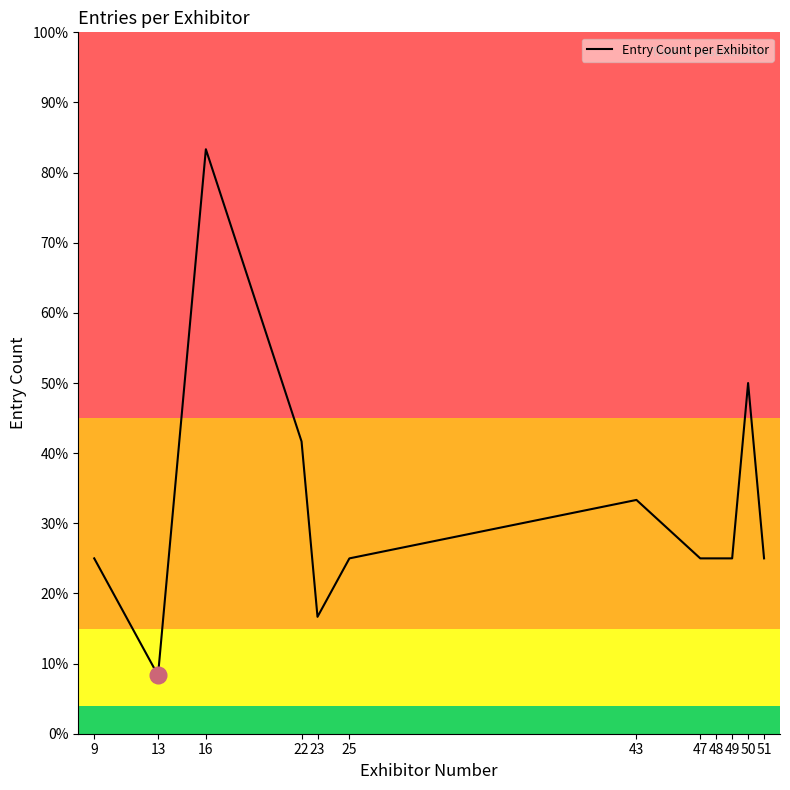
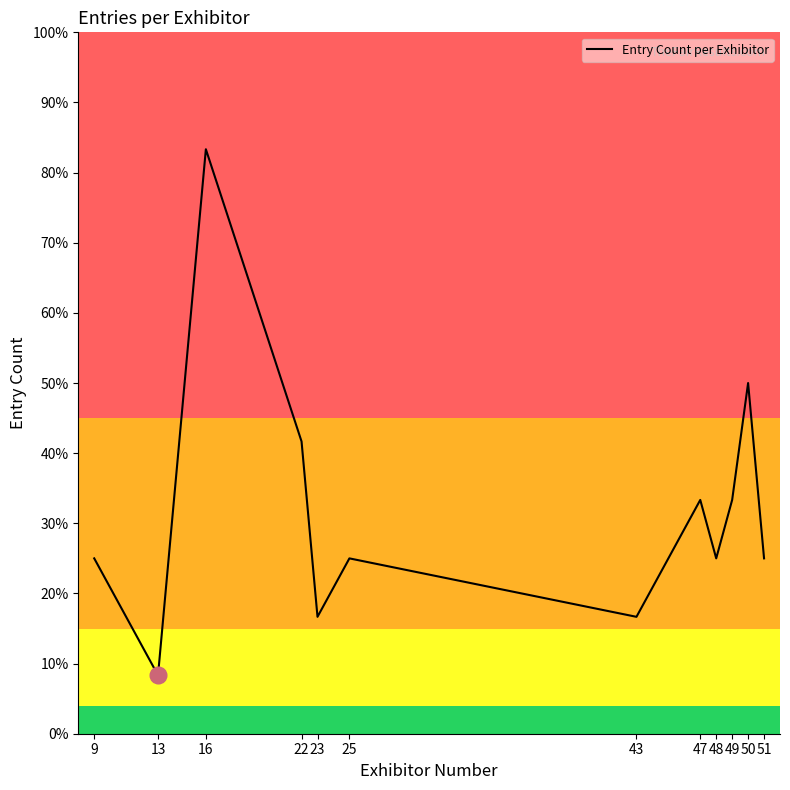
  {
    "Entry Count per Exhibitor": {
      "9": "25%",
      "16": "83%",
      "22": "42%",
      "23": "17%",
      "25": "25%",
-     "43": "33%",
-     "47": "25%",
+     "43": "17%",
+     "47": "33%",
      "48": "25%",
-     "49": "25%",
+     "49": "33%",
      "50": "50%",
      "51": "25%"
    }
  }
